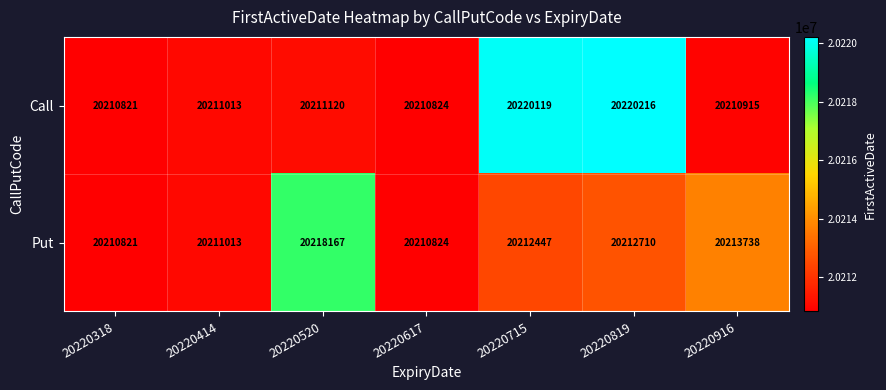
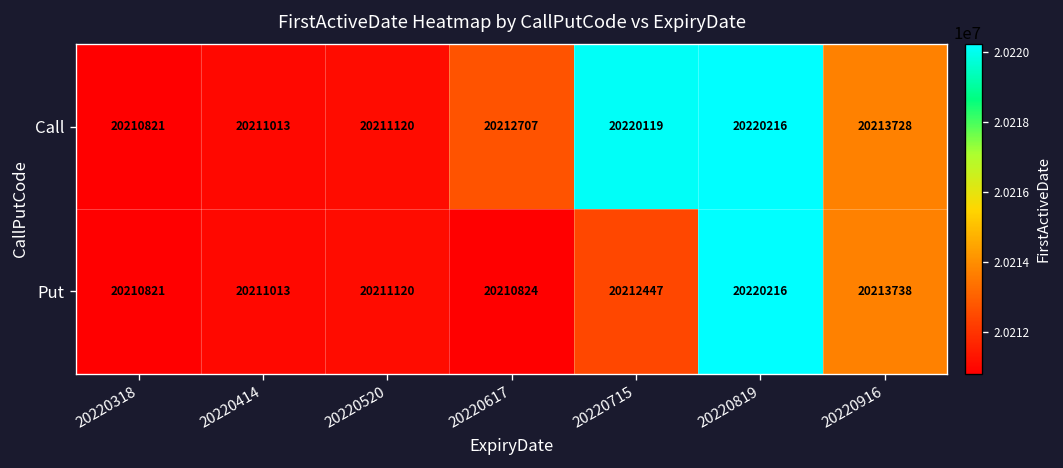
  {
    "Call": {
      "20220318": 20210821,
      "20220414": 20211013,
      "20220520": 20211120,
-     "20220617": 20210824,
+     "20220617": 20212707,
      "20220715": 20220119,
      "20220819": 20220216,
-     "20220916": 20210915
+     "20220916": 20213728
    },
    "Put": {
      "20220318": 20210821,
      "20220414": 20211013,
-     "20220520": 20218167,
+     "20220520": 20211120,
      "20220617": 20210824,
      "20220715": 20212447,
-     "20220819": 20212710,
+     "20220819": 20220216,
      "20220916": 20213738
    }
  }
